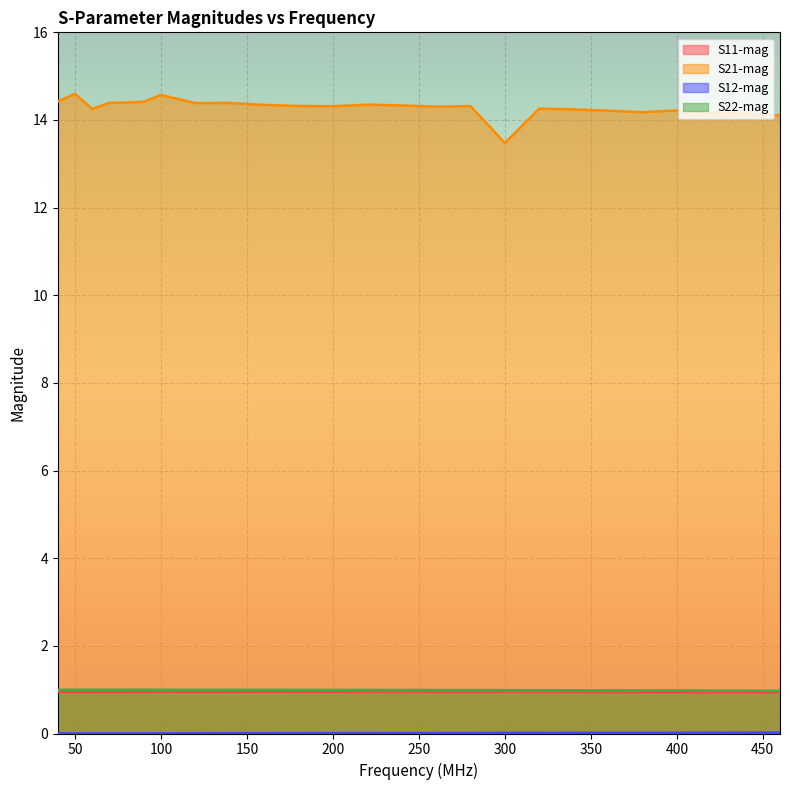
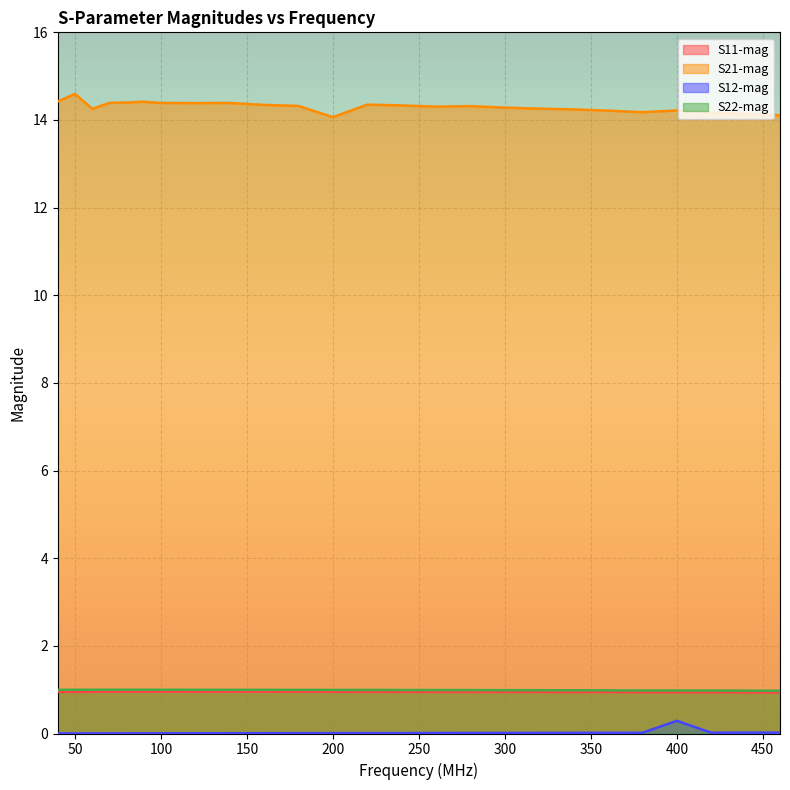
  {
    "S21-mag": {
      "50": 14.6,
-     "100": 14.6,
-     "200": 14.3,
-     "300": 13.5,
+     "100": 14.4,
+     "200": 14.1,
+     "300": 14.3,
      "400": 14.2
    },
    "S12-mag": {
      "50": 0.0,
      "100": 0.0,
      "200": 0.0,
      "300": 0.0,
-     "400": 0.0
+     "400": 0.3
    }
  }
